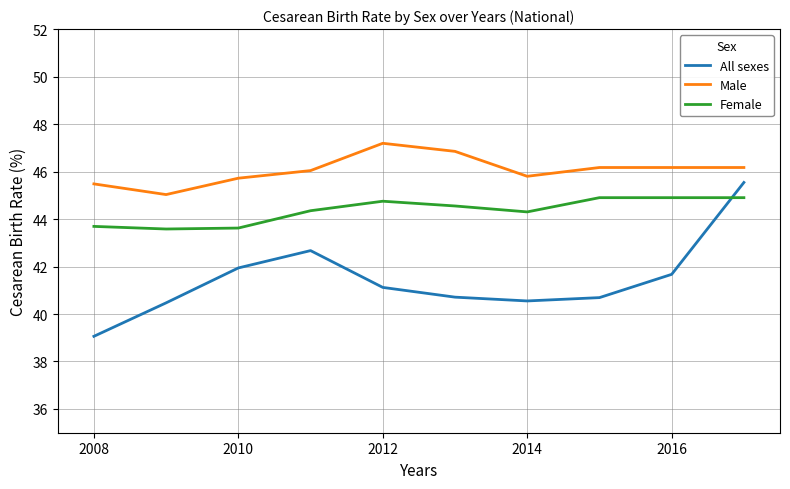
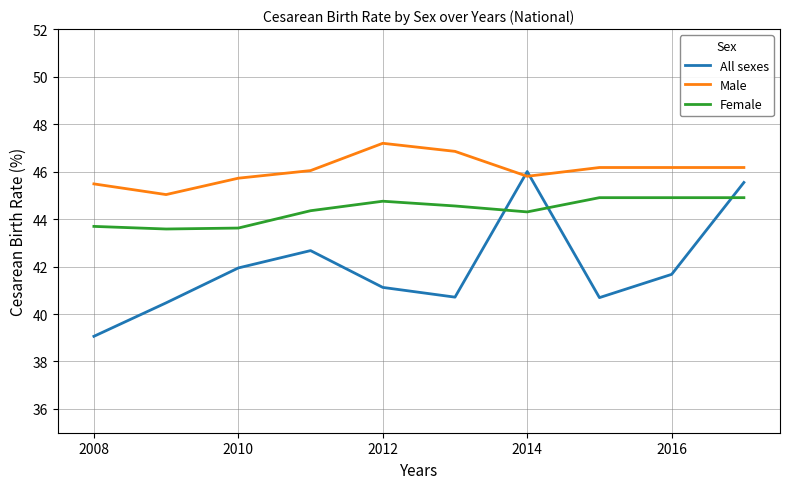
  {
    "All sexes": {
      "2008": 39.1,
      "2010": 41.9,
      "2012": 41.1,
-     "2014": 40.6,
+     "2014": 46.0,
      "2016": 41.7
    },
    "Male": {
      "2008": 45.5,
      "2010": 45.7,
      "2012": 47.2,
      "2014": 45.8,
      "2016": 46.2
    },
    "Female": {
      "2008": 43.7,
      "2010": 43.6,
      "2012": 44.8,
      "2014": 44.3,
      "2016": 44.9
    }
  }
